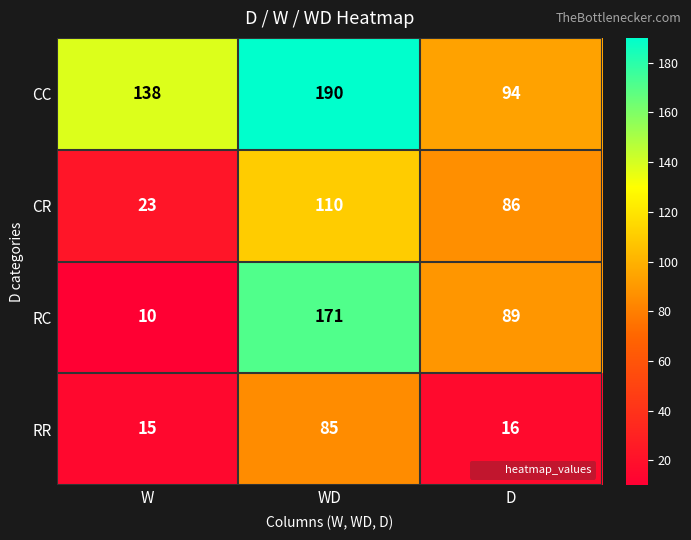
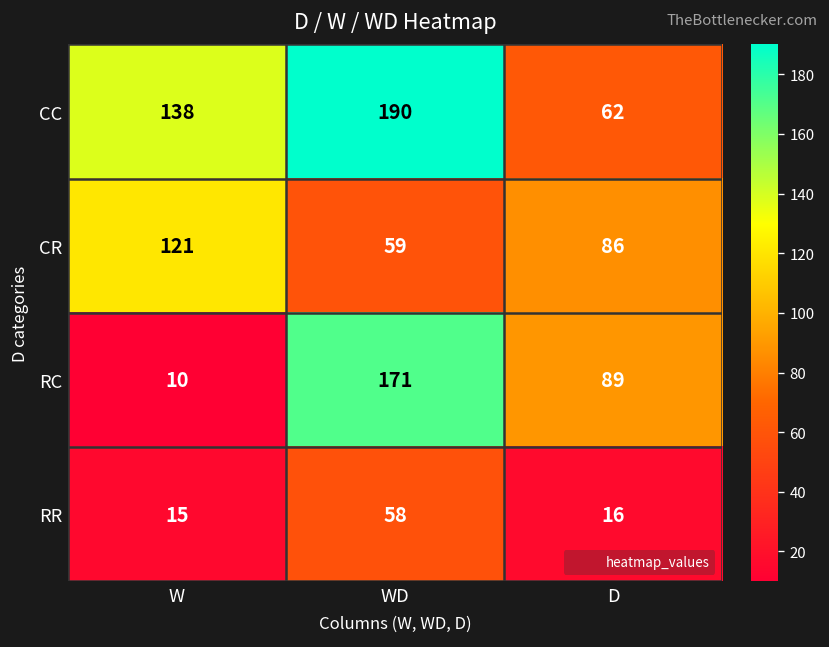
  {
    "CC": {
      "W": 138,
      "WD": 190,
-     "D": 94
+     "D": 62
    },
    "CR": {
-     "W": 23,
-     "WD": 110,
+     "W": 121,
+     "WD": 59,
      "D": 86
    },
    "RC": {
      "W": 10,
      "WD": 171,
      "D": 89
    },
    "RR": {
      "W": 15,
-     "WD": 85,
+     "WD": 58,
      "D": 16
    }
  }
